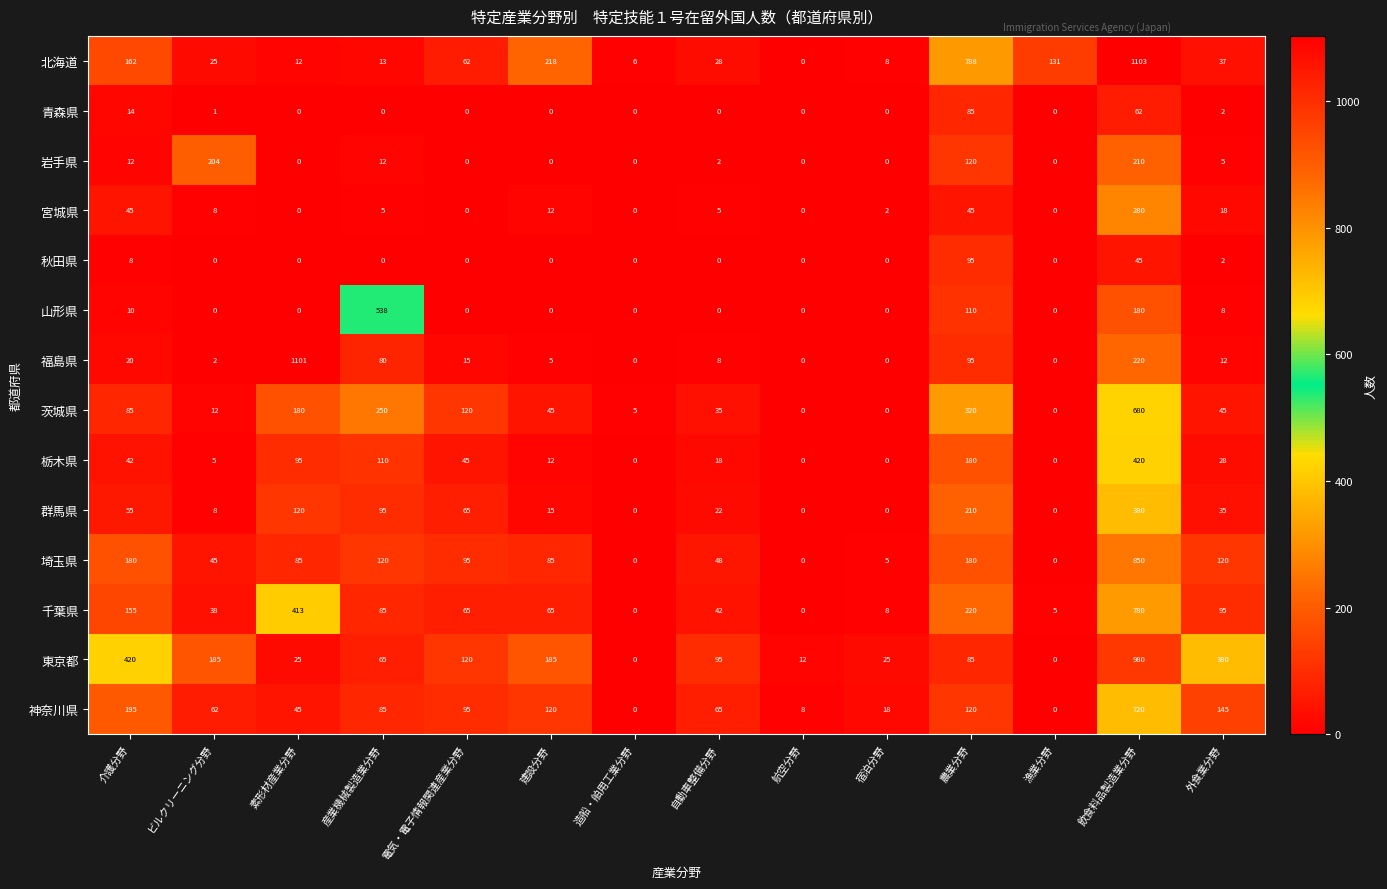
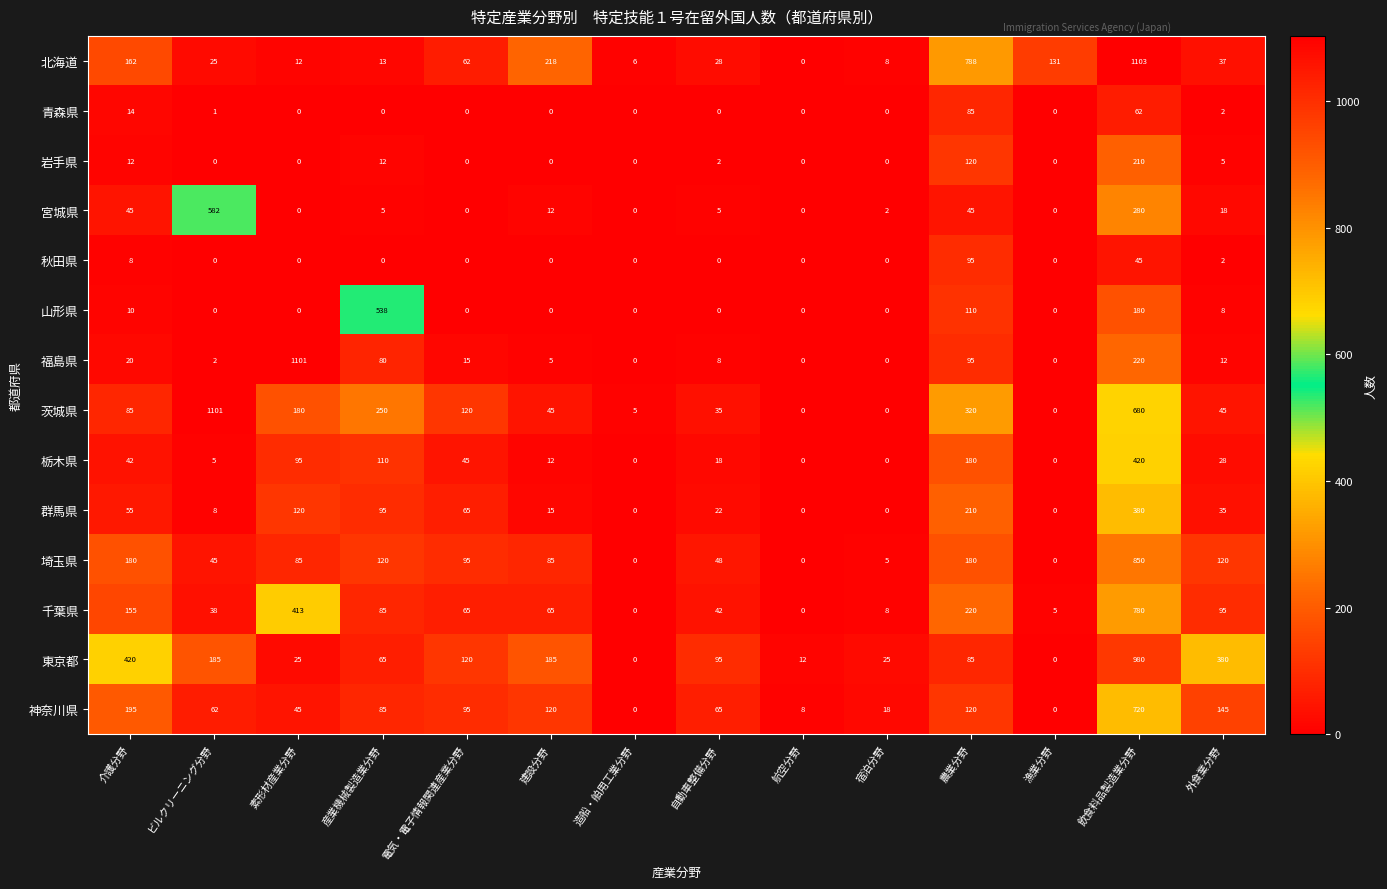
  {
    "北海道": {
      "介護分野": 162,
      "ビルクリーニング分野": 25,
      "素形材産業分野": 12,
      "産業機械製造業分野": 13,
      "電気・電子情報関連産業分野": 62,
      "建設分野": 218,
      "造船・舶用工業分野": 6,
      "自動車整備分野": 28,
      "航空分野": 0,
      "宿泊分野": 8,
      "農業分野": 788,
      "漁業分野": 131,
      "飲食料品製造業分野": 1103,
      "外食業分野": 37
    },
    "青森県": {
      "介護分野": 14,
      "ビルクリーニング分野": 1,
      "素形材産業分野": 0,
      "産業機械製造業分野": 0,
      "電気・電子情報関連産業分野": 0,
      "建設分野": 0,
      "造船・舶用工業分野": 0,
      "自動車整備分野": 0,
      "航空分野": 0,
      "宿泊分野": 0,
      "農業分野": 85,
      "漁業分野": 0,
      "飲食料品製造業分野": 62,
      "外食業分野": 2
    },
    "岩手県": {
      "介護分野": 12,
-     "ビルクリーニング分野": 204,
+     "ビルクリーニング分野": 0,
      "素形材産業分野": 0,
      "産業機械製造業分野": 12,
      "電気・電子情報関連産業分野": 0,
      "建設分野": 0,
      "造船・舶用工業分野": 0,
      "自動車整備分野": 2,
      "航空分野": 0,
      "宿泊分野": 0,
      "農業分野": 120,
      "漁業分野": 0,
      "飲食料品製造業分野": 210,
      "外食業分野": 5
    },
    "宮城県": {
      "介護分野": 45,
-     "ビルクリーニング分野": 8,
+     "ビルクリーニング分野": 582,
      "素形材産業分野": 0,
      "産業機械製造業分野": 5,
      "電気・電子情報関連産業分野": 0,
      "建設分野": 12,
      "造船・舶用工業分野": 0,
      "自動車整備分野": 5,
      "航空分野": 0,
      "宿泊分野": 2,
      "農業分野": 45,
      "漁業分野": 0,
      "飲食料品製造業分野": 280,
      "外食業分野": 18
    },
    "秋田県": {
      "介護分野": 8,
      "ビルクリーニング分野": 0,
      "素形材産業分野": 0,
      "産業機械製造業分野": 0,
      "電気・電子情報関連産業分野": 0,
      "建設分野": 0,
      "造船・舶用工業分野": 0,
      "自動車整備分野": 0,
      "航空分野": 0,
      "宿泊分野": 0,
      "農業分野": 95,
      "漁業分野": 0,
      "飲食料品製造業分野": 45,
      "外食業分野": 2
    },
    "山形県": {
      "介護分野": 10,
      "ビルクリーニング分野": 0,
      "素形材産業分野": 0,
      "産業機械製造業分野": 538,
      "電気・電子情報関連産業分野": 0,
      "建設分野": 0,
      "造船・舶用工業分野": 0,
      "自動車整備分野": 0,
      "航空分野": 0,
      "宿泊分野": 0,
      "農業分野": 110,
      "漁業分野": 0,
      "飲食料品製造業分野": 180,
      "外食業分野": 8
    },
    "福島県": {
      "介護分野": 20,
      "ビルクリーニング分野": 2,
      "素形材産業分野": 1101,
      "産業機械製造業分野": 80,
      "電気・電子情報関連産業分野": 15,
      "建設分野": 5,
      "造船・舶用工業分野": 0,
      "自動車整備分野": 8,
      "航空分野": 0,
      "宿泊分野": 0,
      "農業分野": 95,
      "漁業分野": 0,
      "飲食料品製造業分野": 220,
      "外食業分野": 12
    },
    "茨城県": {
      "介護分野": 85,
-     "ビルクリーニング分野": 12,
+     "ビルクリーニング分野": 1101,
      "素形材産業分野": 180,
      "産業機械製造業分野": 250,
      "電気・電子情報関連産業分野": 120,
      "建設分野": 45,
      "造船・舶用工業分野": 5,
      "自動車整備分野": 35,
      "航空分野": 0,
      "宿泊分野": 0,
      "農業分野": 320,
      "漁業分野": 0,
      "飲食料品製造業分野": 680,
      "外食業分野": 45
    },
    "栃木県": {
      "介護分野": 42,
      "ビルクリーニング分野": 5,
      "素形材産業分野": 95,
      "産業機械製造業分野": 110,
      "電気・電子情報関連産業分野": 45,
      "建設分野": 12,
      "造船・舶用工業分野": 0,
      "自動車整備分野": 18,
      "航空分野": 0,
      "宿泊分野": 0,
      "農業分野": 180,
      "漁業分野": 0,
      "飲食料品製造業分野": 420,
      "外食業分野": 28
    },
    "群馬県": {
      "介護分野": 55,
      "ビルクリーニング分野": 8,
      "素形材産業分野": 120,
      "産業機械製造業分野": 95,
      "電気・電子情報関連産業分野": 65,
      "建設分野": 15,
      "造船・舶用工業分野": 0,
      "自動車整備分野": 22,
      "航空分野": 0,
      "宿泊分野": 0,
      "農業分野": 210,
      "漁業分野": 0,
      "飲食料品製造業分野": 380,
      "外食業分野": 35
    },
    "埼玉県": {
      "介護分野": 180,
      "ビルクリーニング分野": 45,
      "素形材産業分野": 85,
      "産業機械製造業分野": 120,
      "電気・電子情報関連産業分野": 95,
      "建設分野": 85,
      "造船・舶用工業分野": 0,
      "自動車整備分野": 48,
      "航空分野": 0,
      "宿泊分野": 5,
      "農業分野": 180,
      "漁業分野": 0,
      "飲食料品製造業分野": 850,
      "外食業分野": 120
    },
    "千葉県": {
      "介護分野": 155,
      "ビルクリーニング分野": 38,
      "素形材産業分野": 413,
      "産業機械製造業分野": 85,
      "電気・電子情報関連産業分野": 65,
      "建設分野": 65,
      "造船・舶用工業分野": 0,
      "自動車整備分野": 42,
      "航空分野": 0,
      "宿泊分野": 8,
      "農業分野": 220,
      "漁業分野": 5,
      "飲食料品製造業分野": 780,
      "外食業分野": 95
    },
    "東京都": {
      "介護分野": 420,
      "ビルクリーニング分野": 185,
      "素形材産業分野": 25,
      "産業機械製造業分野": 65,
      "電気・電子情報関連産業分野": 120,
      "建設分野": 185,
      "造船・舶用工業分野": 0,
      "自動車整備分野": 95,
      "航空分野": 12,
      "宿泊分野": 25,
      "農業分野": 85,
      "漁業分野": 0,
      "飲食料品製造業分野": 980,
      "外食業分野": 380
    },
    "神奈川県": {
      "介護分野": 195,
      "ビルクリーニング分野": 62,
      "素形材産業分野": 45,
      "産業機械製造業分野": 85,
      "電気・電子情報関連産業分野": 95,
      "建設分野": 120,
      "造船・舶用工業分野": 0,
      "自動車整備分野": 65,
      "航空分野": 8,
      "宿泊分野": 18,
      "農業分野": 120,
      "漁業分野": 0,
      "飲食料品製造業分野": 720,
      "外食業分野": 145
    }
  }
